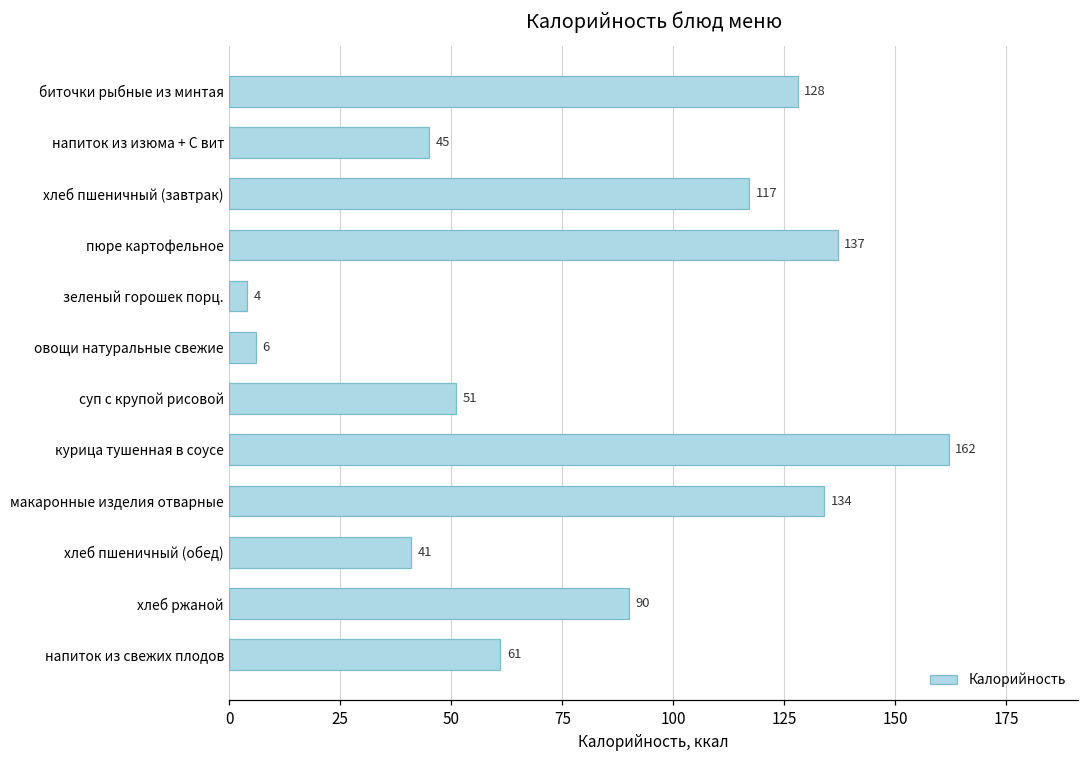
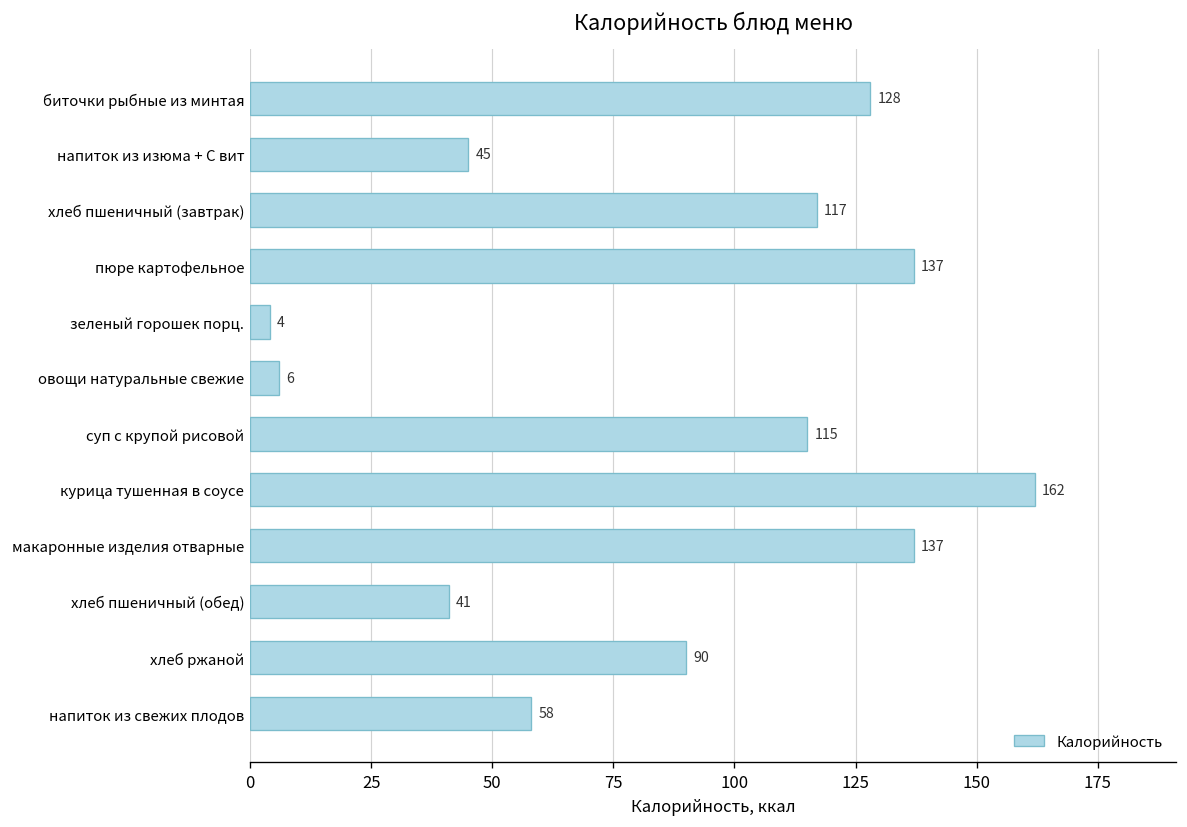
  {
    "биточки рыбные из минтая": 128,
    "напиток из изюма + С вит": 45,
    "хлеб пшеничный (завтрак)": 117,
    "пюре картофельное": 137,
    "зеленый горошек порц.": 4,
    "овощи натуральные свежие": 6,
-   "суп с крупой рисовой": 51,
+   "суп с крупой рисовой": 115,
    "курица тушенная в соусе": 162,
-   "макаронные изделия отварные": 134,
+   "макаронные изделия отварные": 137,
    "хлеб пшеничный (обед)": 41,
    "хлеб ржаной": 90,
-   "напиток из свежих плодов": 61
+   "напиток из свежих плодов": 58
  }
